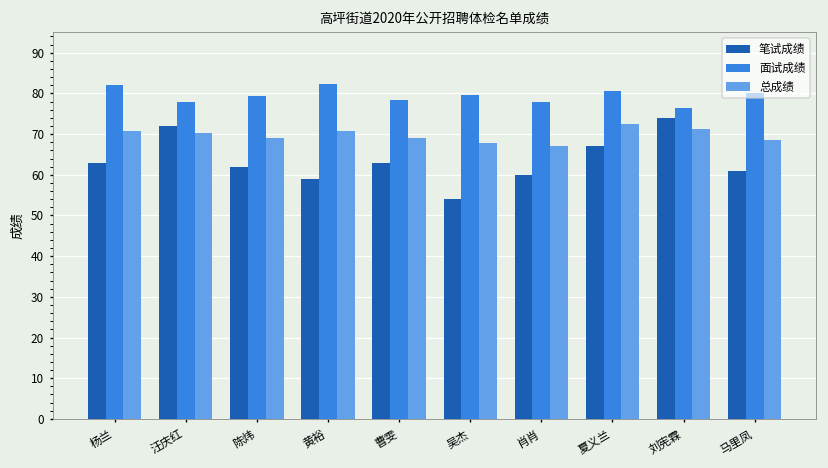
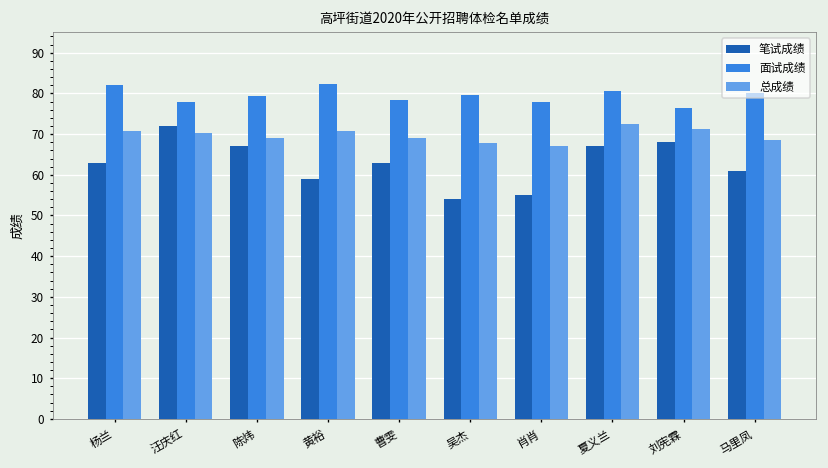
  {
    "笔试成绩": {
      "杨兰": 63,
      "汪庆红": 72,
-     "陈炜": 62,
+     "陈炜": 67,
      "黄裕": 59,
      "曹雯": 63,
      "吴杰": 54,
-     "肖肖": 60,
+     "肖肖": 55,
      "夏义兰": 67,
-     "刘宪霖": 74,
+     "刘宪霖": 68,
      "马里凤": 61
    }
  }
